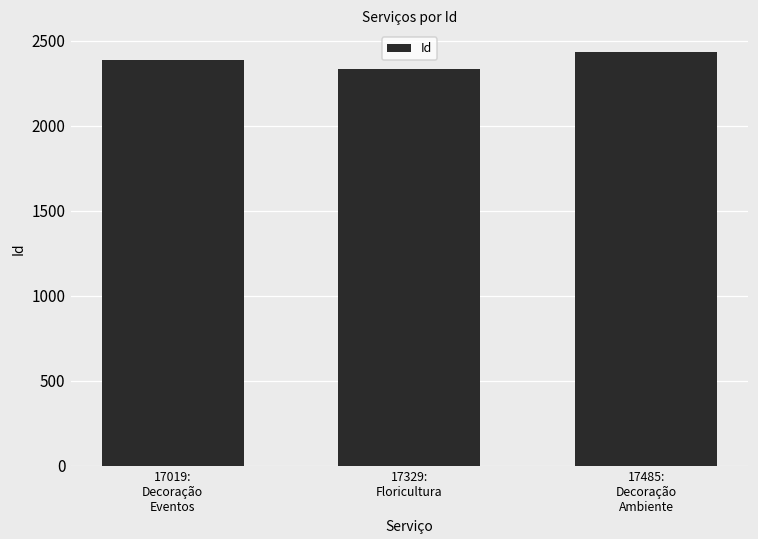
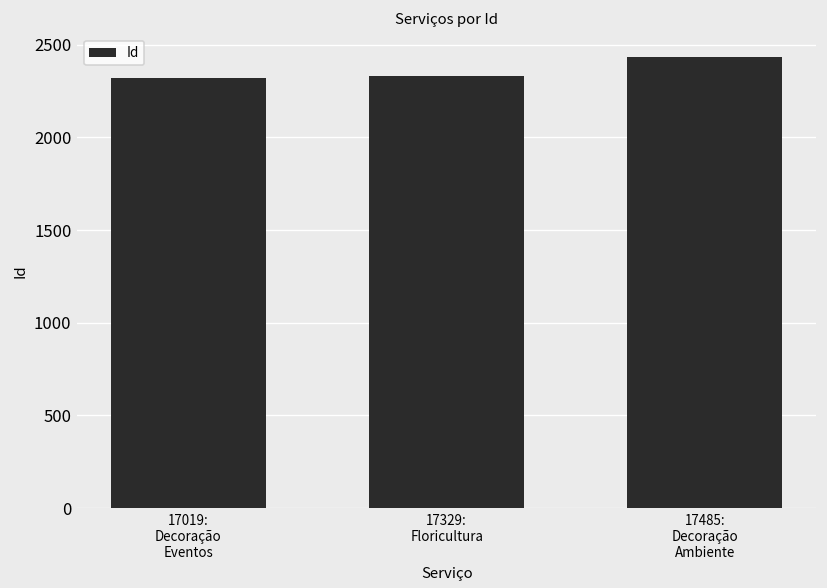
  {
-   "17019: Decoração Eventos": 2390,
+   "17019: Decoração Eventos": 2320,
    "17329: Floricultura": 2330,
    "17485: Decoração Ambiente": 2440
  }
